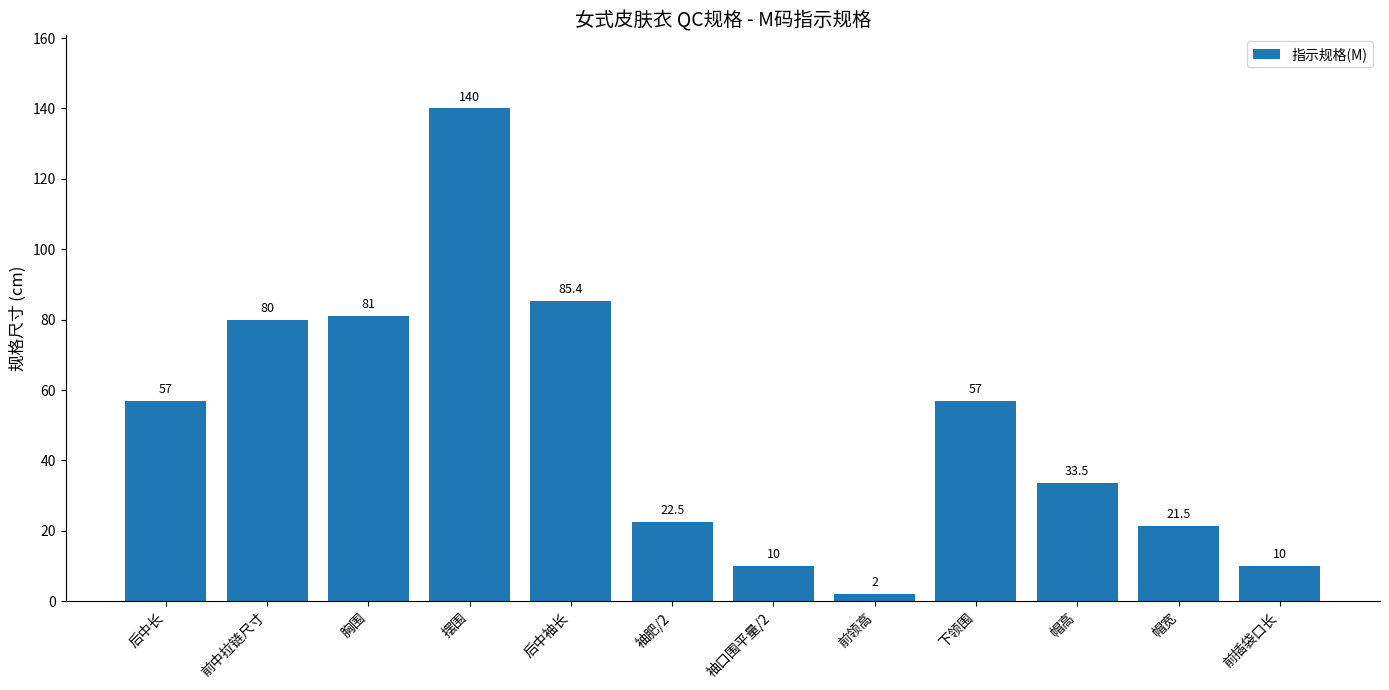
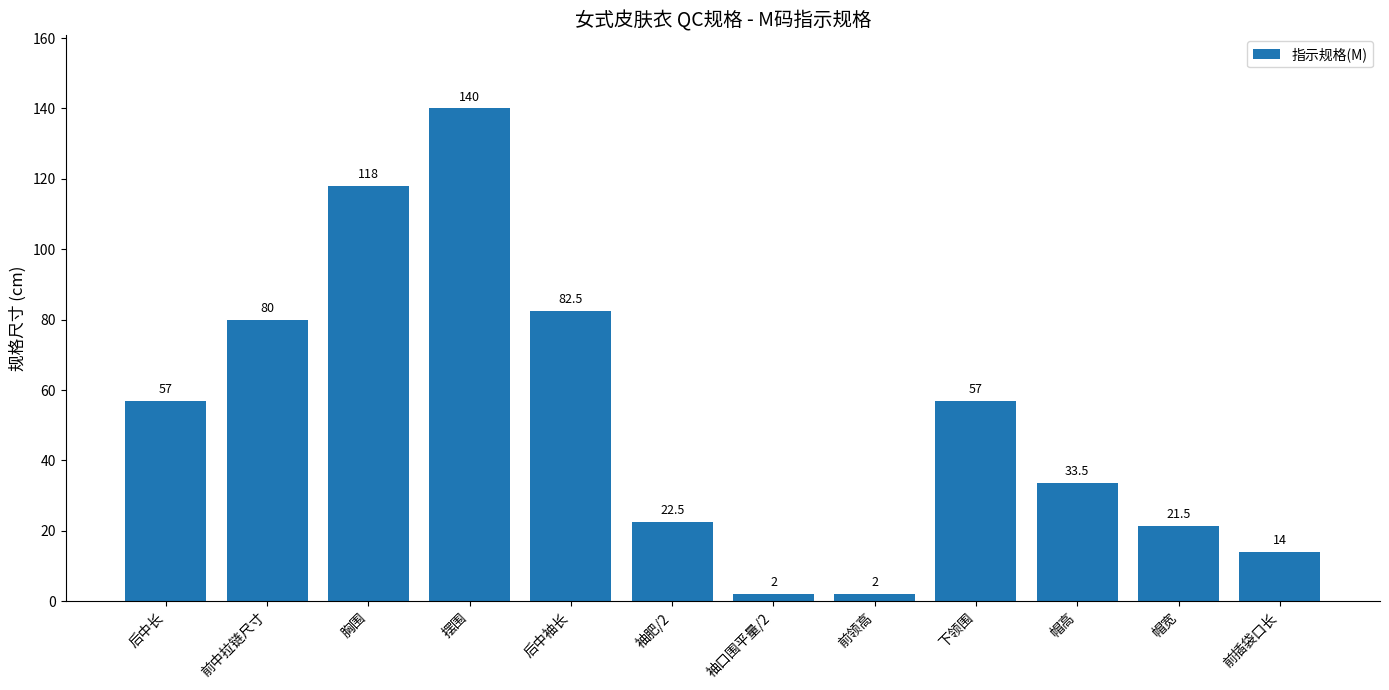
  {
    "后中长": 57,
    "前中拉链尺寸": 80,
-   "胸围": 81,
+   "胸围": 118,
    "摆围": 140,
-   "后中袖长": 85.4,
+   "后中袖长": 82.5,
    "袖肥/2": 22.5,
-   "袖口围平量/2": 10,
+   "袖口围平量/2": 2,
    "前领高": 2,
    "下领围": 57,
    "帽高": 33.5,
    "帽宽": 21.5,
-   "前插袋口长": 10
+   "前插袋口长": 14
  }
